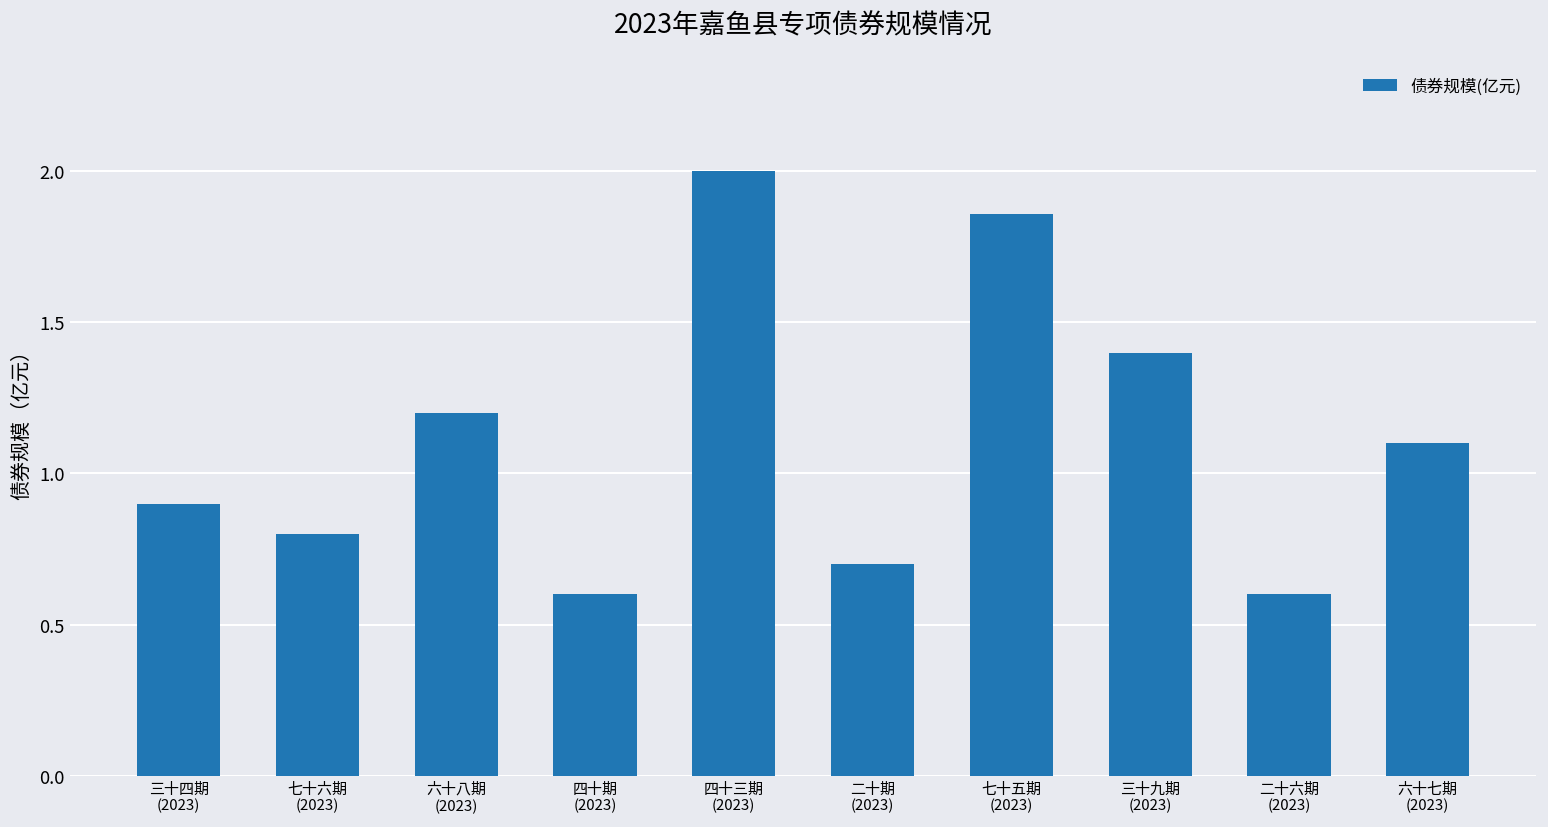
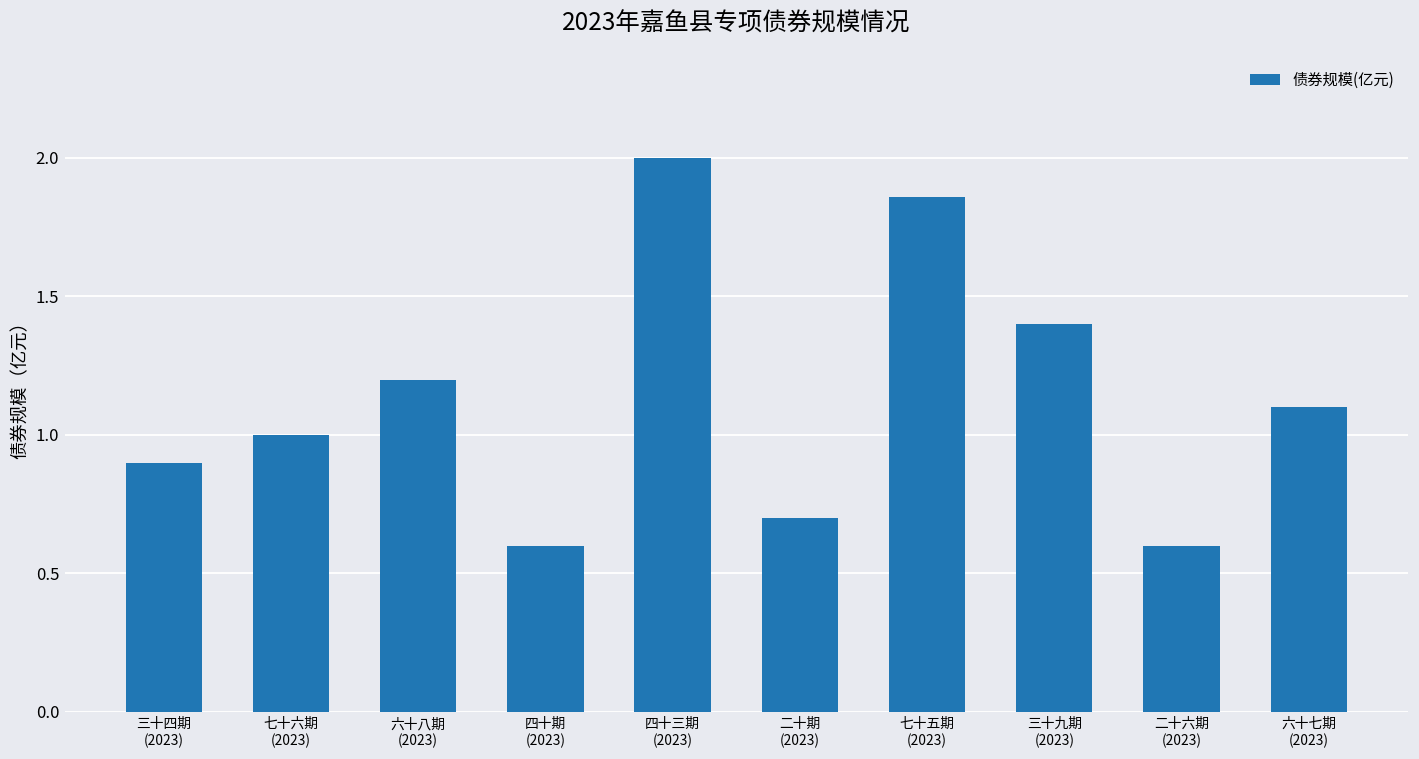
  {
    "三十四期 (2023)": 0.9,
-   "七十六期 (2023)": 0.8,
+   "七十六期 (2023)": 1.0,
    "六十八期 (2023)": 1.2,
    "四十期 (2023)": 0.6,
    "四十三期 (2023)": 2.0,
    "二十期 (2023)": 0.7,
    "七十五期 (2023)": 1.86,
    "三十九期 (2023)": 1.4,
    "二十六期 (2023)": 0.6,
    "六十七期 (2023)": 1.1
  }
